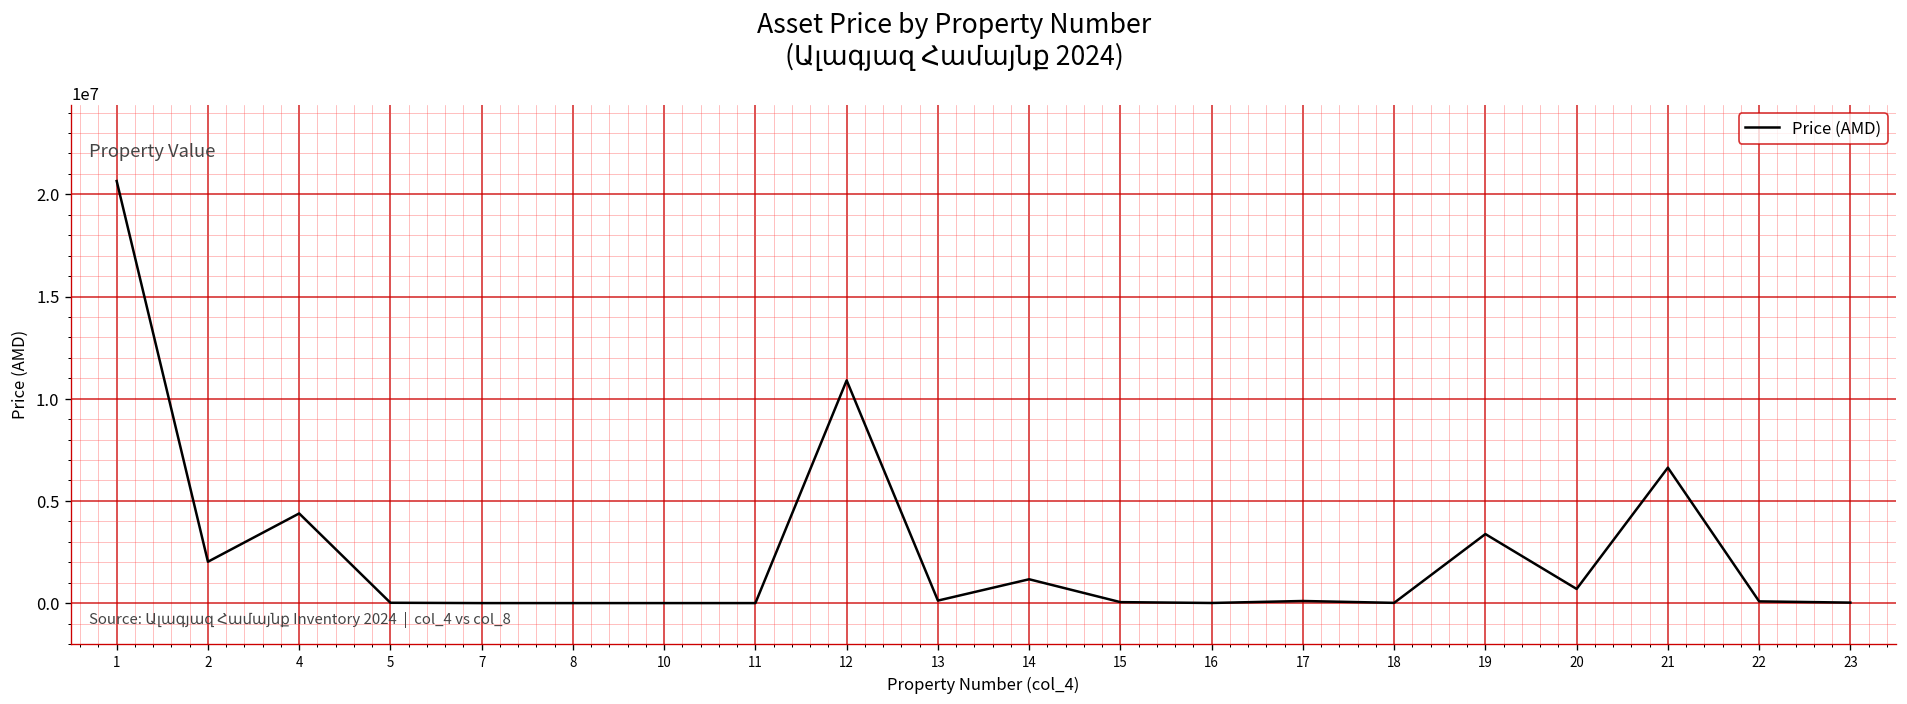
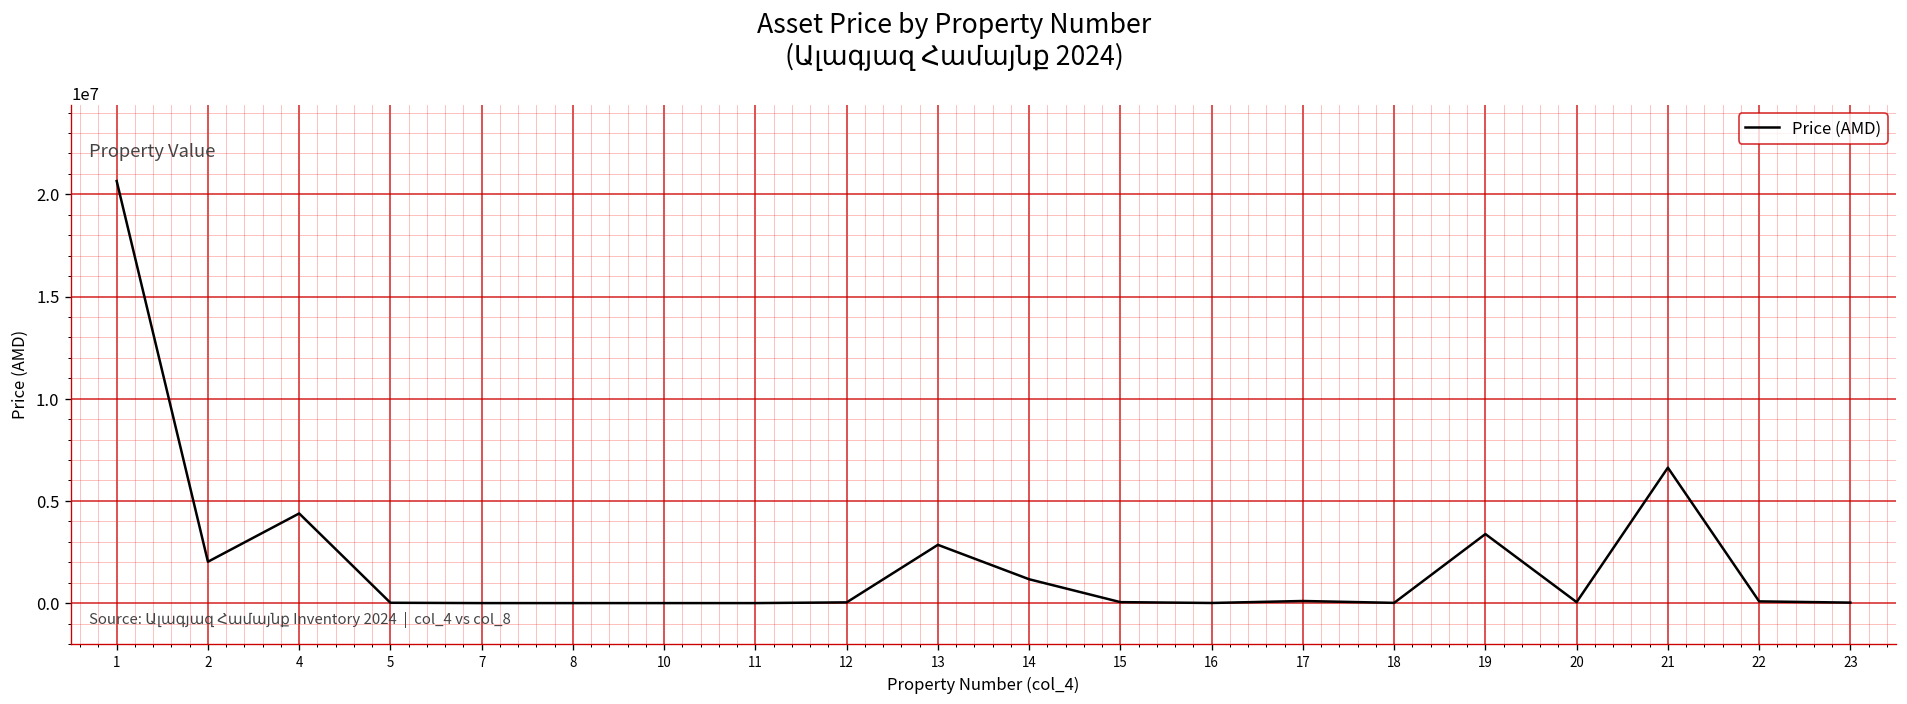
  {
    "1": 20700000,
    "2": 2000000,
    "4": 4400000,
    "8": 0,
    "10": 0,
    "11": 0,
-   "12": 10900000,
-   "13": 100000,
+   "12": 0,
+   "13": 2900000,
    "14": 1200000,
    "15": 0,
    "16": 0,
    "17": 100000,
    "18": 0,
    "19": 3400000,
-   "20": 700000,
+   "20": 0,
    "21": 6600000,
    "22": 100000,
    "23": 0
  }
